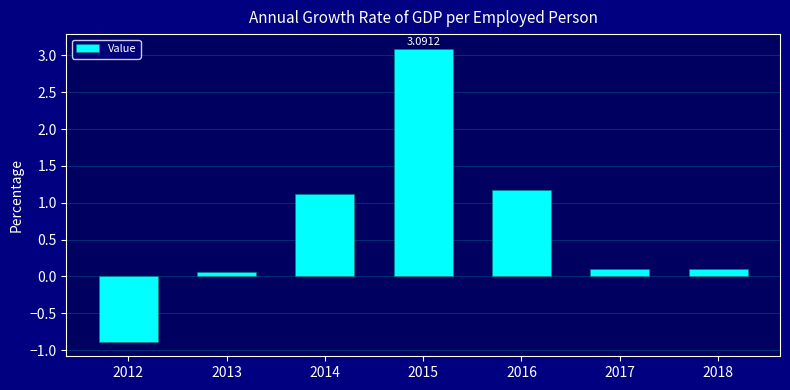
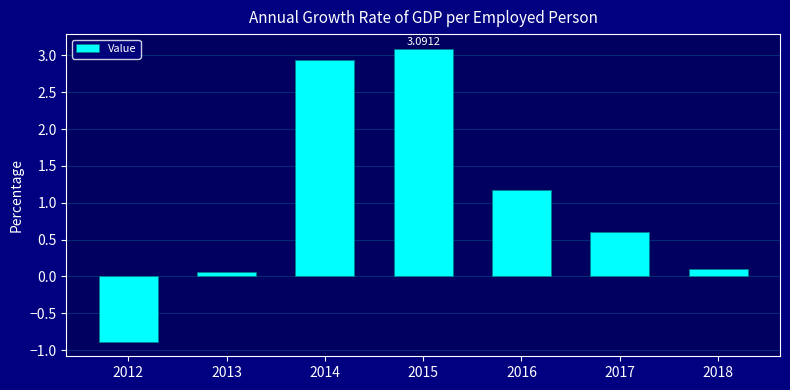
  {
    "2012": -0.9,
    "2013": 0.1,
-   "2014": 1.1,
+   "2014": 2.9,
    "2016": 1.2,
-   "2017": 0.1,
+   "2017": 0.6,
    "2018": 0.1
  }
